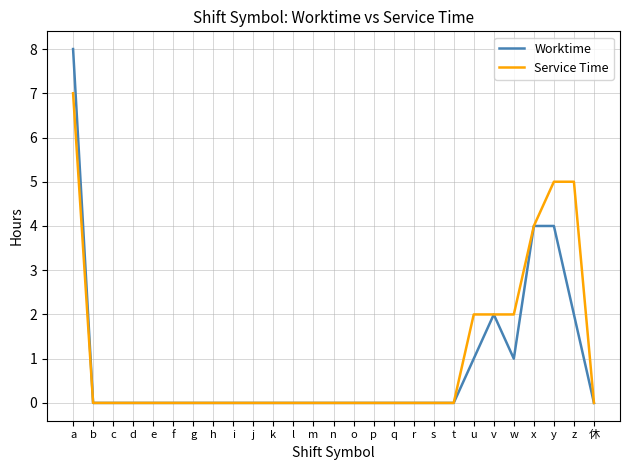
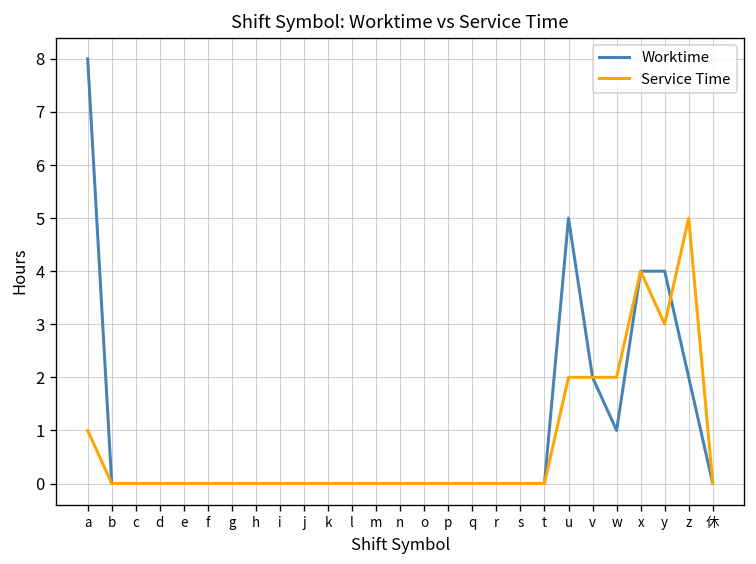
  {
    "Worktime": {
      "a": 8,
-     "u": 1,
+     "u": 5,
      "w": 1,
      "y": 4,
      "z": 2
    },
    "Service Time": {
-     "a": 7,
+     "a": 1,
      "u": 2,
      "w": 2,
-     "y": 5,
+     "y": 3,
      "z": 5
    }
  }
